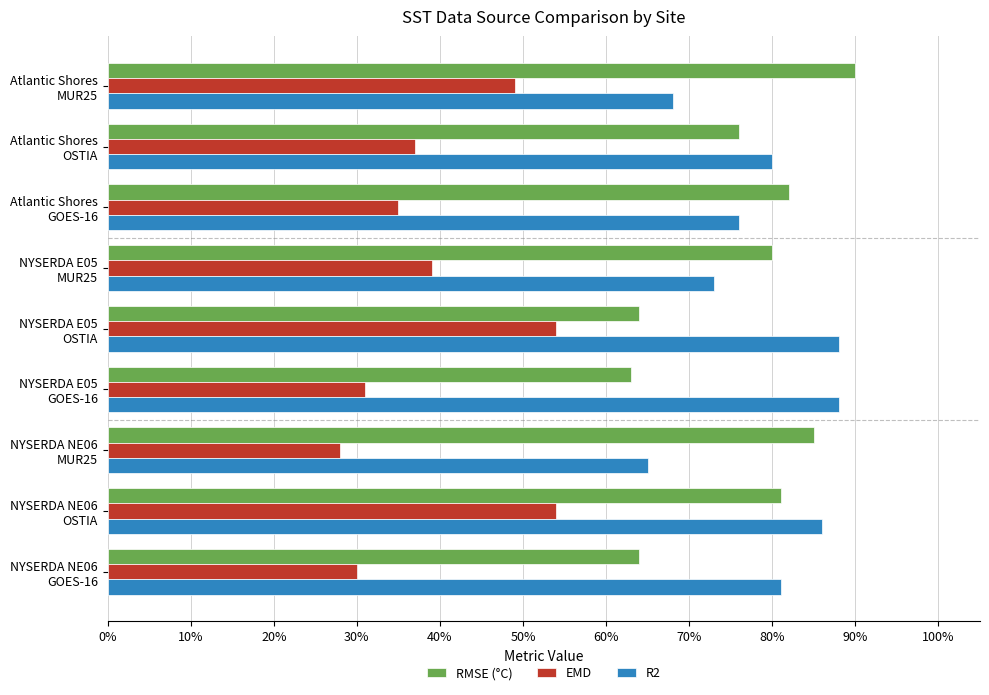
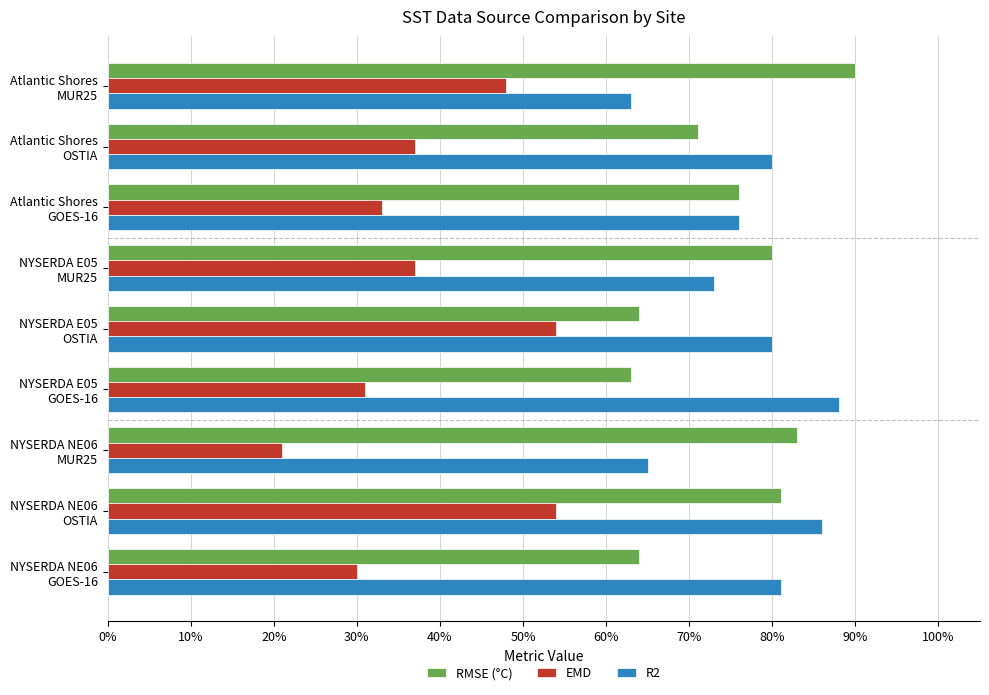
  {
    "RMSE (°C)": {
      "Atlantic Shores MUR25": "90%",
-     "Atlantic Shores OSTIA": "76%",
-     "Atlantic Shores GOES-16": "82%",
+     "Atlantic Shores OSTIA": "71%",
+     "Atlantic Shores GOES-16": "76%",
      "NYSERDA E05 MUR25": "80%",
      "NYSERDA E05 OSTIA": "64%",
      "NYSERDA E05 GOES-16": "63%",
-     "NYSERDA NE06 MUR25": "85%",
+     "NYSERDA NE06 MUR25": "83%",
      "NYSERDA NE06 OSTIA": "81%",
      "NYSERDA NE06 GOES-16": "64%"
    },
    "EMD": {
-     "Atlantic Shores MUR25": "49%",
+     "Atlantic Shores MUR25": "48%",
      "Atlantic Shores OSTIA": "37%",
-     "Atlantic Shores GOES-16": "35%",
-     "NYSERDA E05 MUR25": "39%",
+     "Atlantic Shores GOES-16": "33%",
+     "NYSERDA E05 MUR25": "37%",
      "NYSERDA E05 OSTIA": "54%",
      "NYSERDA E05 GOES-16": "31%",
-     "NYSERDA NE06 MUR25": "28%",
+     "NYSERDA NE06 MUR25": "21%",
      "NYSERDA NE06 OSTIA": "54%",
      "NYSERDA NE06 GOES-16": "30%"
    },
    "R2": {
-     "Atlantic Shores MUR25": "68%",
+     "Atlantic Shores MUR25": "63%",
      "Atlantic Shores OSTIA": "80%",
      "Atlantic Shores GOES-16": "76%",
      "NYSERDA E05 MUR25": "73%",
-     "NYSERDA E05 OSTIA": "88%",
+     "NYSERDA E05 OSTIA": "80%",
      "NYSERDA E05 GOES-16": "88%",
      "NYSERDA NE06 MUR25": "65%",
      "NYSERDA NE06 OSTIA": "86%",
      "NYSERDA NE06 GOES-16": "81%"
    }
  }
